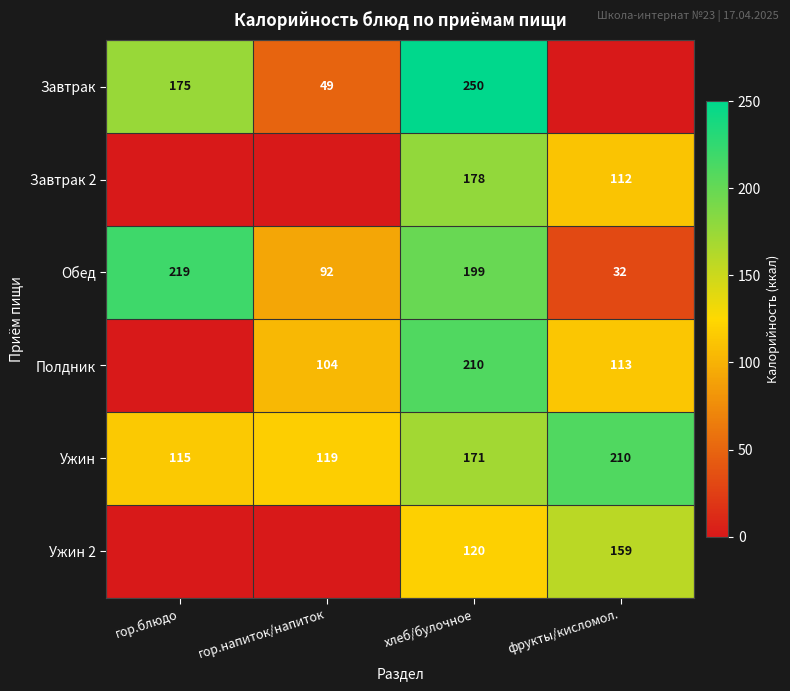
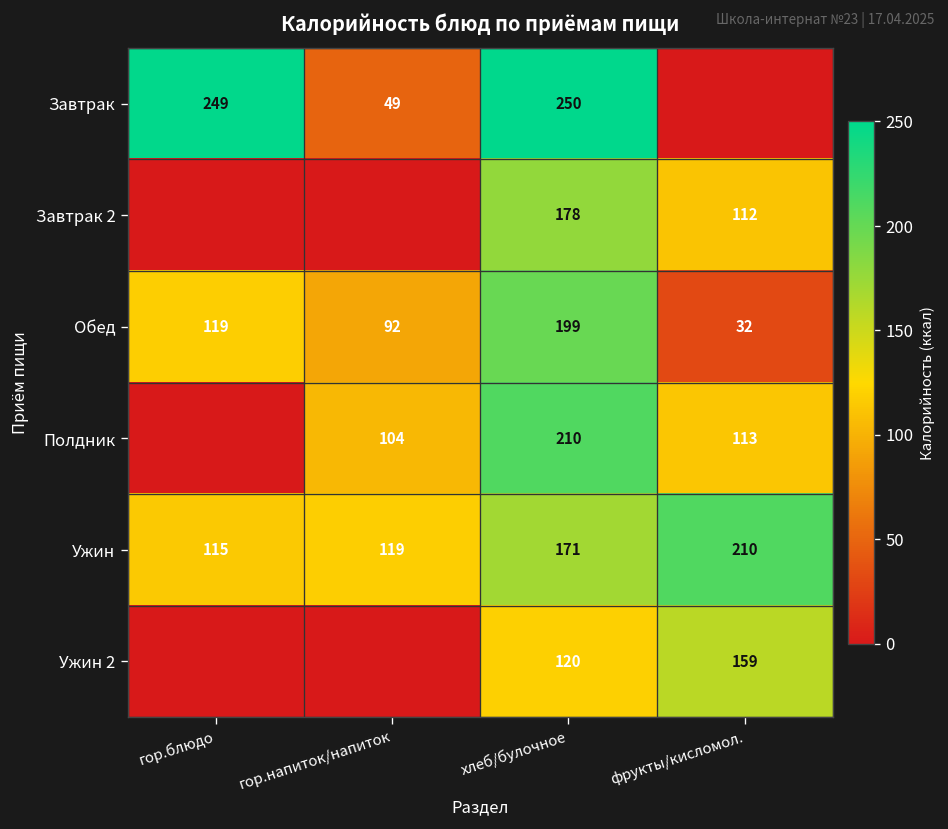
  {
    "Завтрак": {
-     "гор.блюдо": 175,
+     "гор.блюдо": 249,
      "гор.напиток/напиток": 49,
      "хлеб/булочное": 250
    },
    "Завтрак 2": {
      "хлеб/булочное": 178,
      "фрукты/кисломол.": 112
    },
    "Обед": {
-     "гор.блюдо": 219,
+     "гор.блюдо": 119,
      "гор.напиток/напиток": 92,
      "хлеб/булочное": 199,
      "фрукты/кисломол.": 32
    },
    "Полдник": {
      "гор.напиток/напиток": 104,
      "хлеб/булочное": 210,
      "фрукты/кисломол.": 113
    },
    "Ужин": {
      "гор.блюдо": 115,
      "гор.напиток/напиток": 119,
      "хлеб/булочное": 171,
      "фрукты/кисломол.": 210
    },
    "Ужин 2": {
      "хлеб/булочное": 120,
      "фрукты/кисломол.": 159
    }
  }
